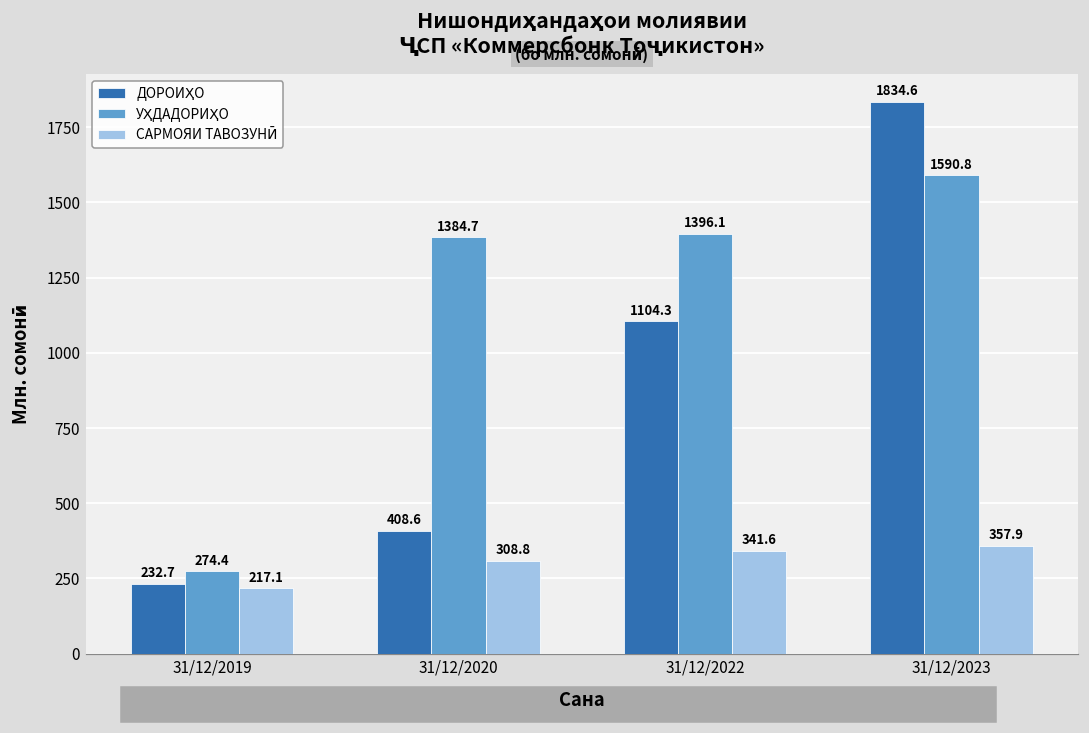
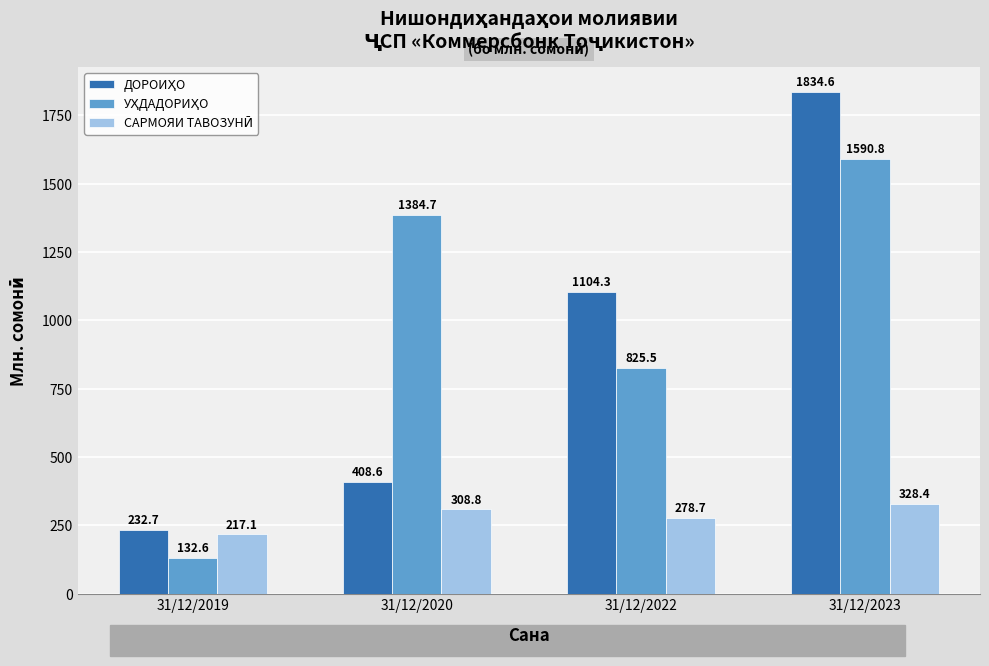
  {
    "ДОРОИҲО": {
      "31/12/2019": 232.7,
      "31/12/2020": 408.6,
      "31/12/2022": 1104.3,
      "31/12/2023": 1834.6
    },
    "УҲДАДОРИҲО": {
-     "31/12/2019": 274.4,
+     "31/12/2019": 132.6,
      "31/12/2020": 1384.7,
-     "31/12/2022": 1396.1,
+     "31/12/2022": 825.5,
      "31/12/2023": 1590.8
    },
    "САРМОЯИ ТАВОЗУНӢ": {
      "31/12/2019": 217.1,
      "31/12/2020": 308.8,
-     "31/12/2022": 341.6,
-     "31/12/2023": 357.9
+     "31/12/2022": 278.7,
+     "31/12/2023": 328.4
    }
  }
